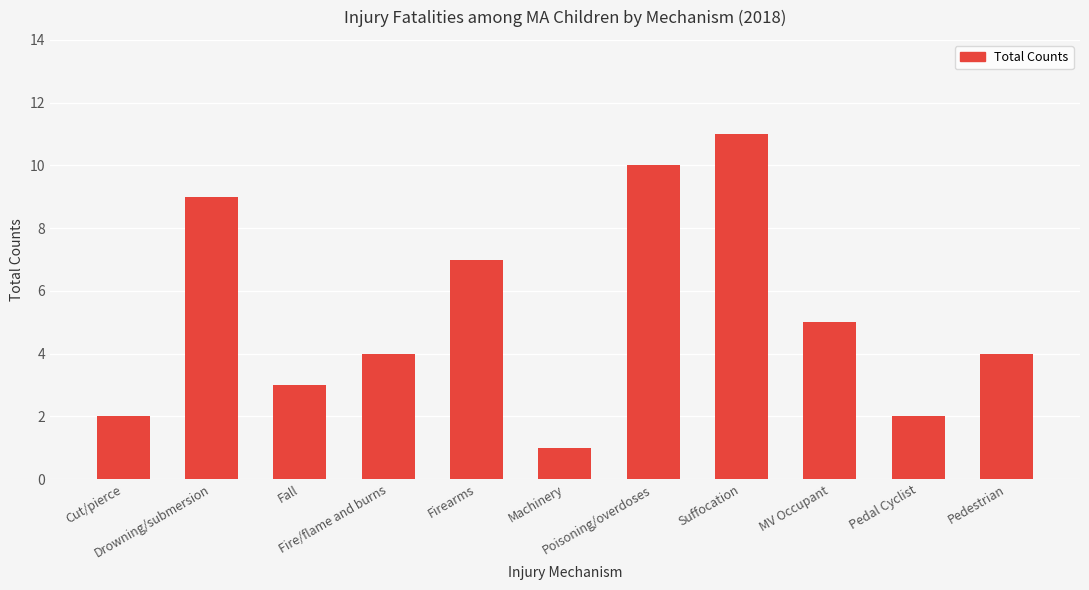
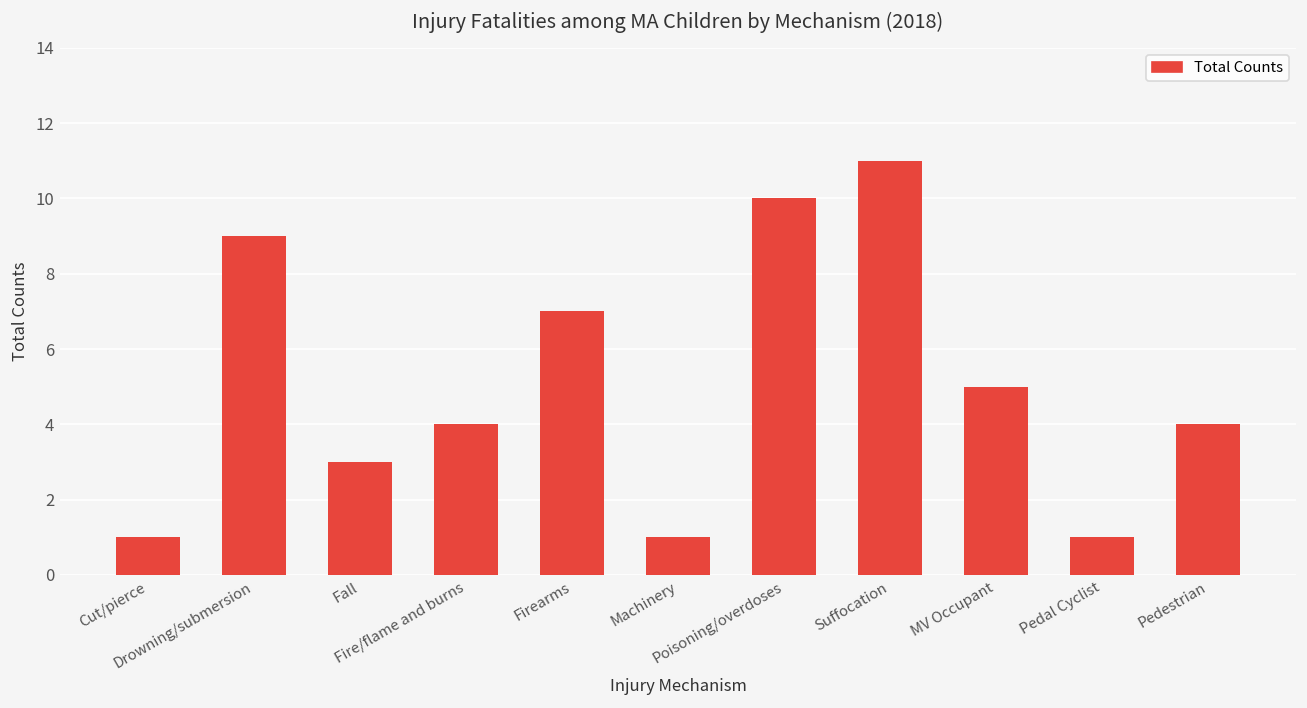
  {
-   "Cut/pierce": 2,
+   "Cut/pierce": 1,
    "Drowning/submersion": 9,
    "Fall": 3,
    "Fire/flame and burns": 4,
    "Firearms": 7,
    "Machinery": 1,
    "Poisoning/overdoses": 10,
    "Suffocation": 11,
    "MV Occupant": 5,
-   "Pedal Cyclist": 2,
+   "Pedal Cyclist": 1,
    "Pedestrian": 4
  }
